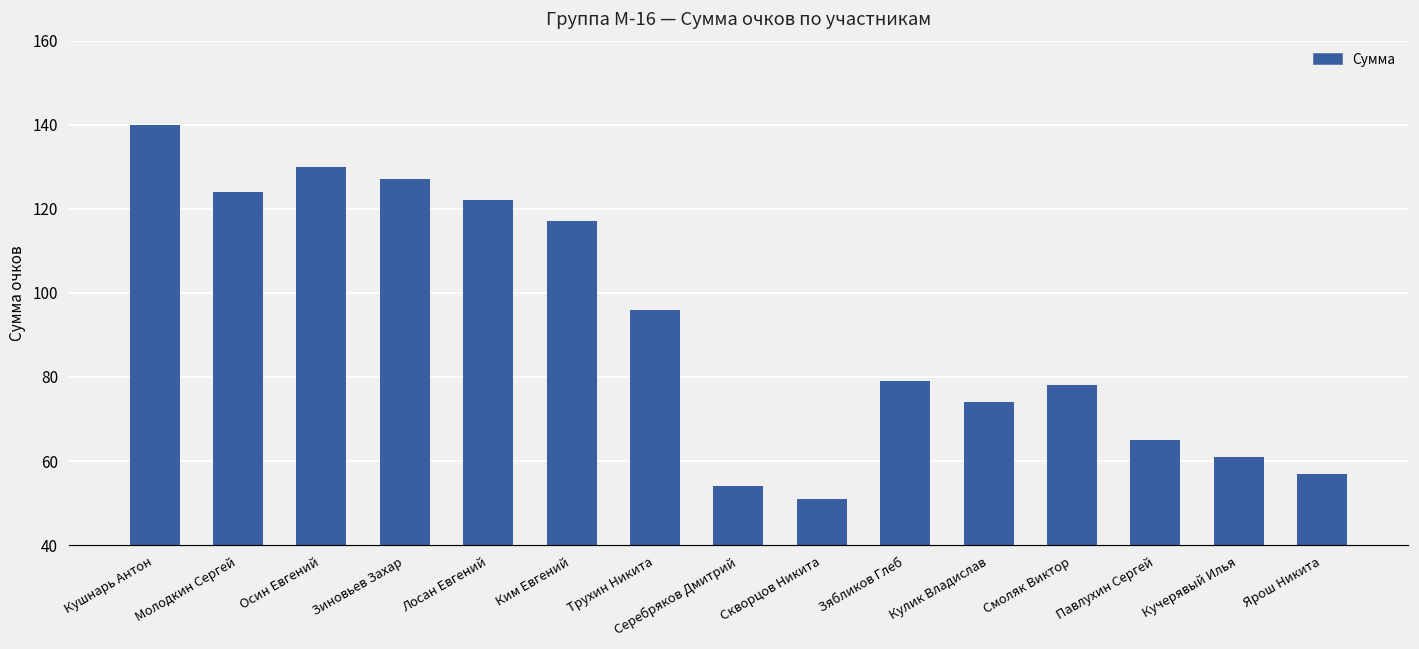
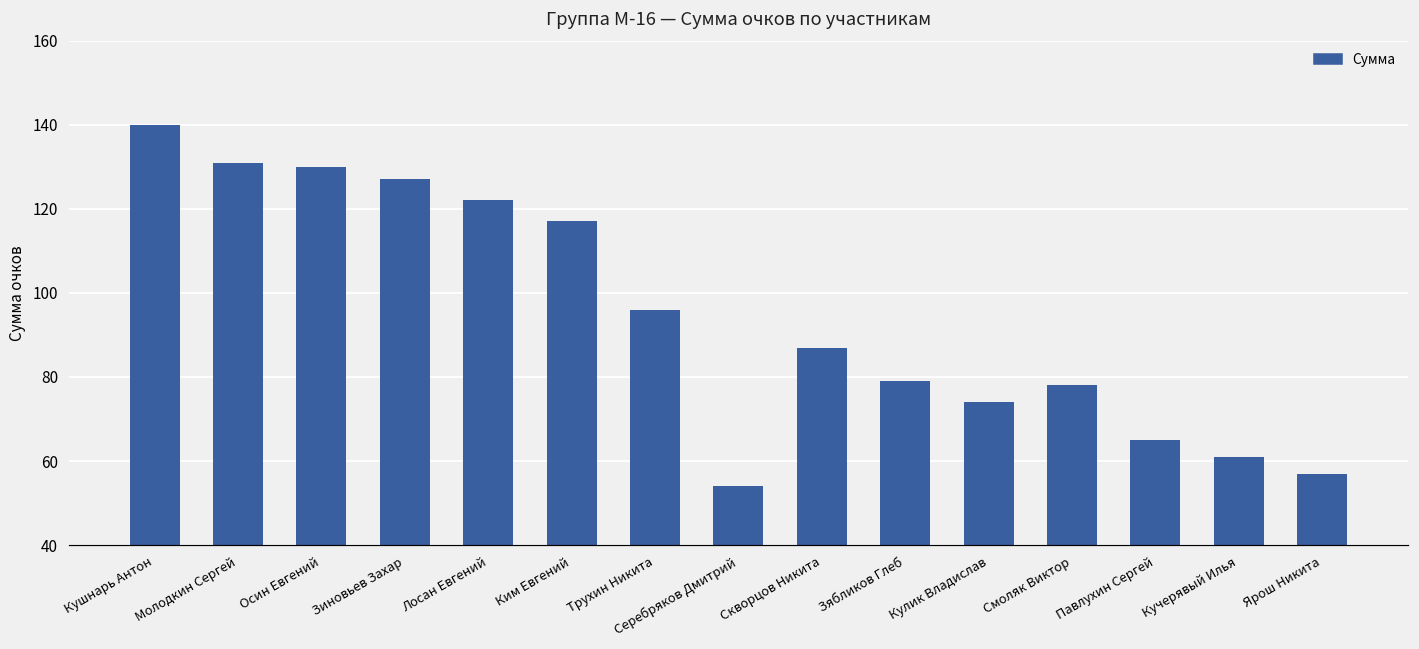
  {
    "Кушнарь Антон": 140,
-   "Молодкин Сергей": 124,
+   "Молодкин Сергей": 131,
    "Осин Евгений": 130,
    "Зиновьев Захар": 127,
    "Лосан Евгений": 122,
    "Ким Евгений": 117,
    "Трухин Никита": 96,
    "Серебряков Дмитрий": 54,
-   "Скворцов Никита": 51,
+   "Скворцов Никита": 87,
    "Зябликов Глеб": 79,
    "Кулик Владислав": 74,
    "Смоляк Виктор": 78,
    "Павлухин Сергей": 65,
    "Кучерявый Илья": 61,
    "Ярош Никита": 57
  }
